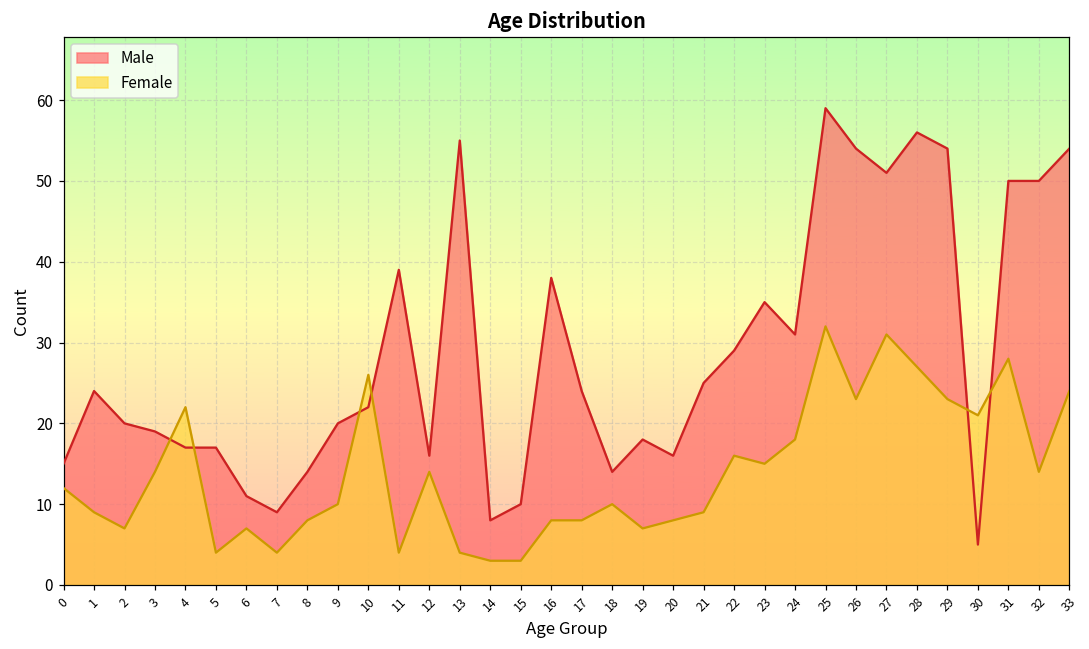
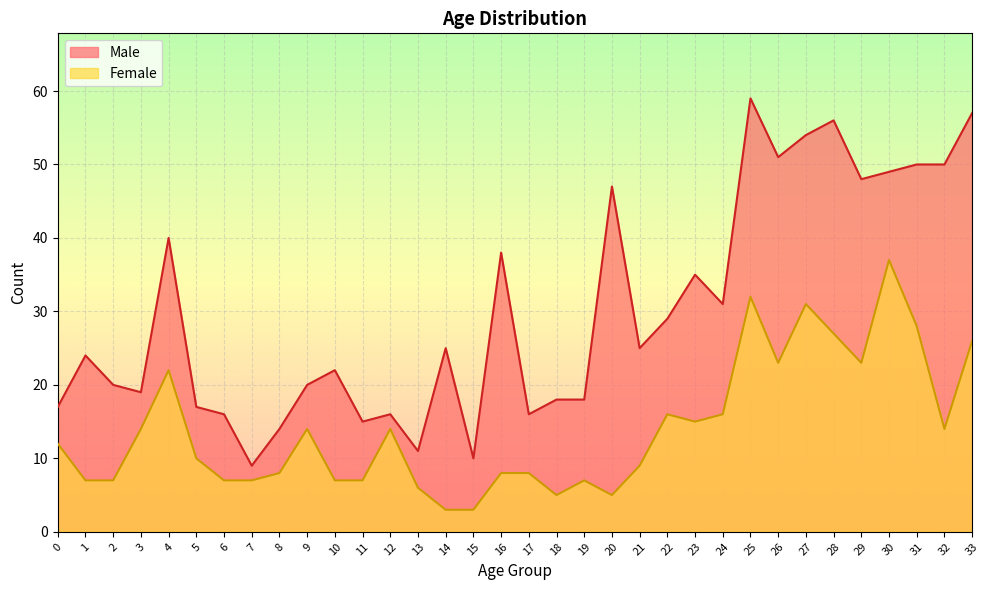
  {
    "Male": {
-     "0": 15,
+     "0": 17,
      "1": 24,
      "2": 20,
      "3": 19,
-     "4": 17,
+     "4": 40,
      "5": 17,
-     "6": 11,
+     "6": 16,
      "7": 9,
      "8": 14,
      "9": 20,
      "10": 22,
-     "11": 39,
+     "11": 15,
      "12": 16,
-     "13": 55,
-     "14": 8,
+     "13": 11,
+     "14": 25,
      "15": 10,
      "16": 38,
-     "17": 24,
-     "18": 14,
+     "17": 16,
+     "18": 18,
      "19": 18,
-     "20": 16,
+     "20": 47,
      "21": 25,
      "22": 29,
      "23": 35,
      "24": 31,
      "25": 59,
-     "26": 54,
-     "27": 51,
+     "26": 51,
+     "27": 54,
      "28": 56,
-     "29": 54,
-     "30": 5,
+     "29": 48,
+     "30": 49,
      "31": 50,
      "32": 50,
-     "33": 54
+     "33": 57
    },
    "Female": {
      "0": 12,
-     "1": 9,
+     "1": 7,
      "2": 7,
      "3": 14,
      "4": 22,
-     "5": 4,
+     "5": 10,
      "6": 7,
-     "7": 4,
+     "7": 7,
      "8": 8,
-     "9": 10,
-     "10": 26,
-     "11": 4,
+     "9": 14,
+     "10": 7,
+     "11": 7,
      "12": 14,
-     "13": 4,
+     "13": 6,
      "14": 3,
      "15": 3,
      "16": 8,
      "17": 8,
-     "18": 10,
+     "18": 5,
      "19": 7,
-     "20": 8,
+     "20": 5,
      "21": 9,
      "22": 16,
      "23": 15,
-     "24": 18,
+     "24": 16,
      "25": 32,
      "26": 23,
      "27": 31,
      "28": 27,
      "29": 23,
-     "30": 21,
+     "30": 37,
      "31": 28,
      "32": 14,
-     "33": 24
+     "33": 26
    }
  }
